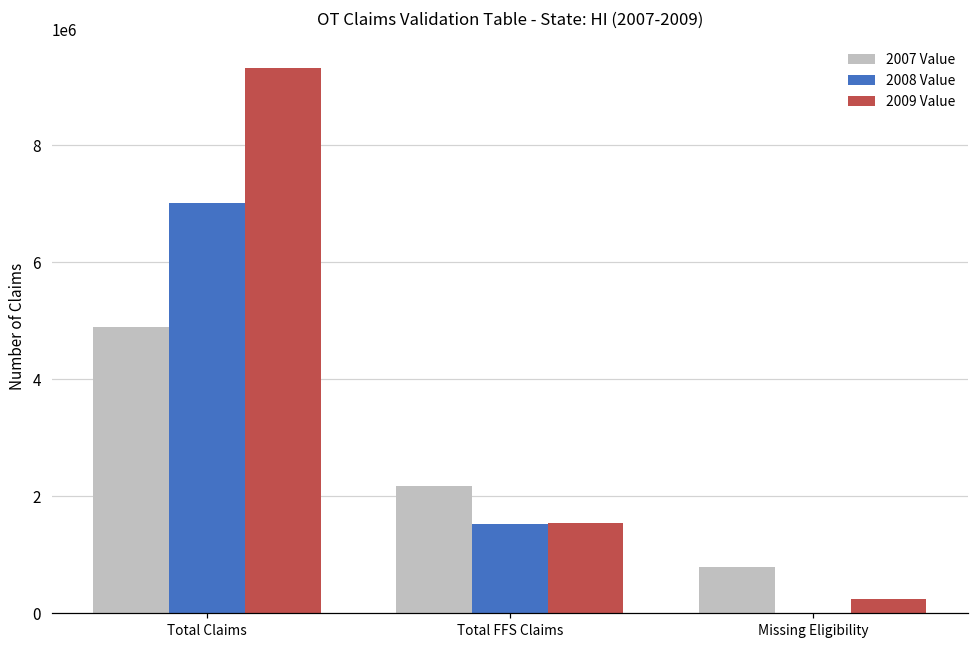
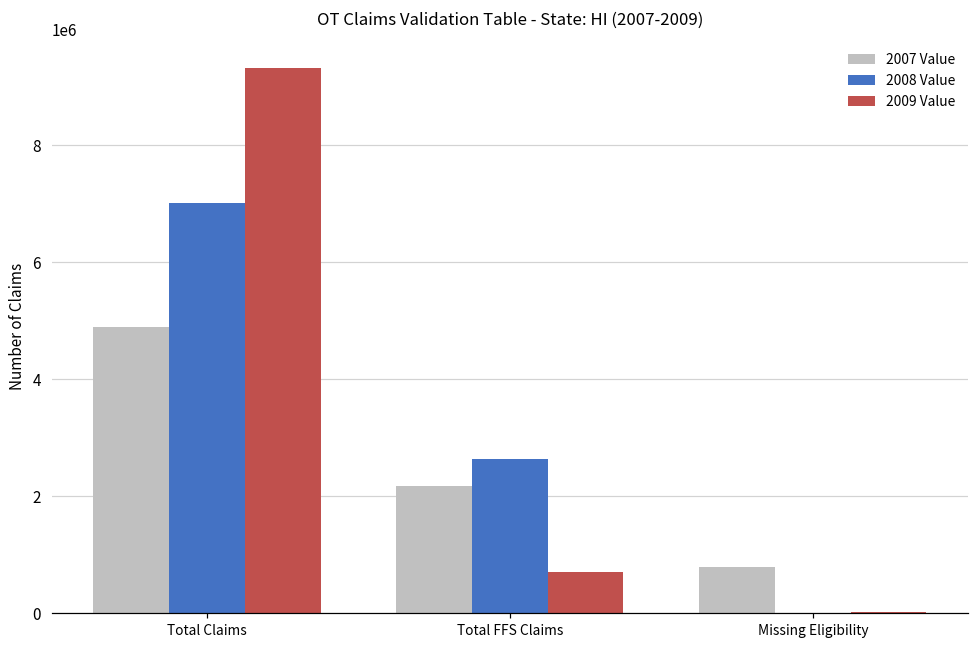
  {
    "2007 Value": {
      "Total Claims": 4900000,
      "Total FFS Claims": 2200000,
      "Missing Eligibility": 800000
    },
    "2008 Value": {
      "Total Claims": 7000000,
-     "Total FFS Claims": 1500000
+     "Total FFS Claims": 2600000
    },
    "2009 Value": {
      "Total Claims": 9300000,
-     "Total FFS Claims": 1500000,
-     "Missing Eligibility": 200000
+     "Total FFS Claims": 700000,
+     "Missing Eligibility": 0
    }
  }
